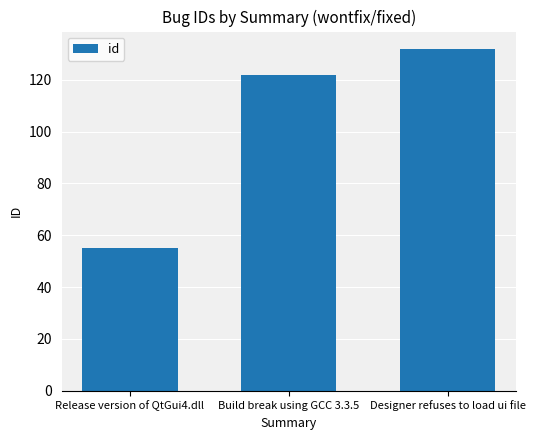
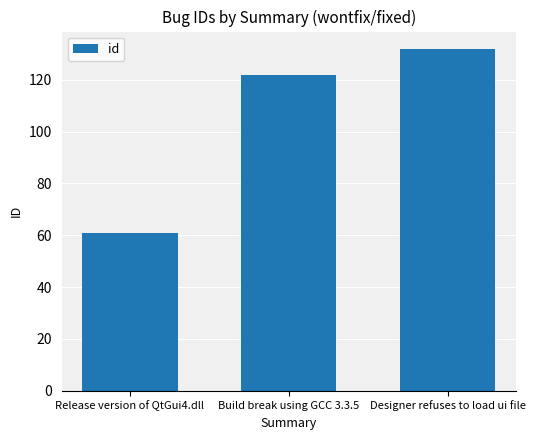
  {
-   "Release version of QtGui4.dll": 55,
+   "Release version of QtGui4.dll": 61,
    "Build break using GCC 3.3.5": 122,
    "Designer refuses to load ui file": 132
  }
